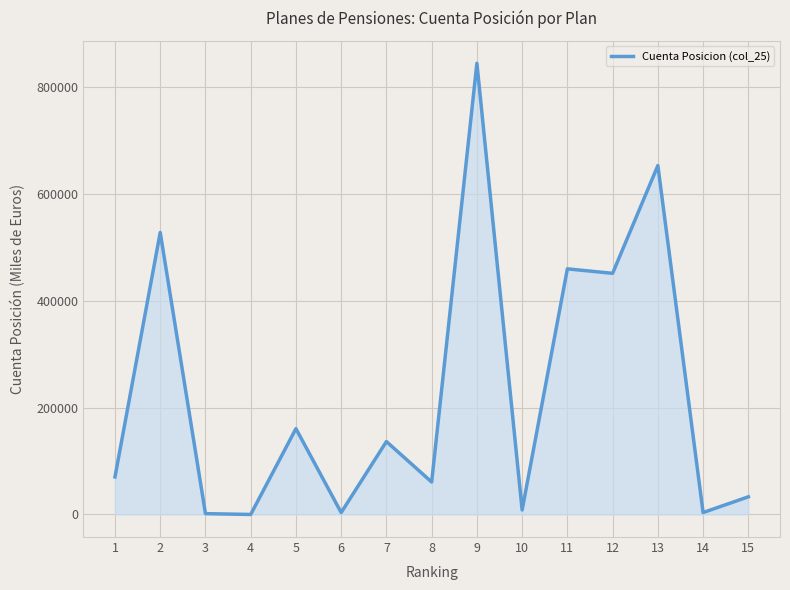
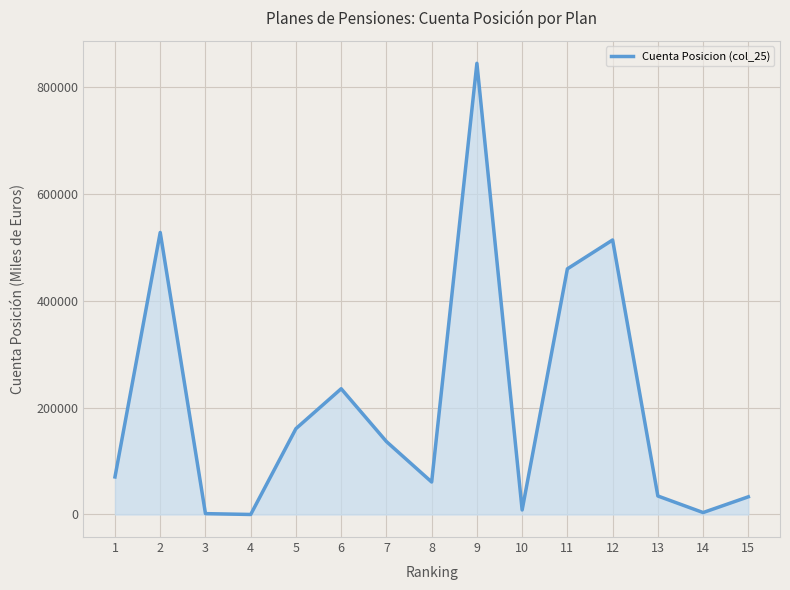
  {
    "1": 70000,
    "2": 530000,
    "3": 0,
    "4": 0,
    "5": 160000,
-   "6": 0,
+   "6": 240000,
    "7": 140000,
    "8": 60000,
    "9": 840000,
    "10": 10000,
    "11": 460000,
-   "12": 450000,
-   "13": 650000,
+   "12": 510000,
+   "13": 30000,
    "14": 0,
    "15": 30000
  }
